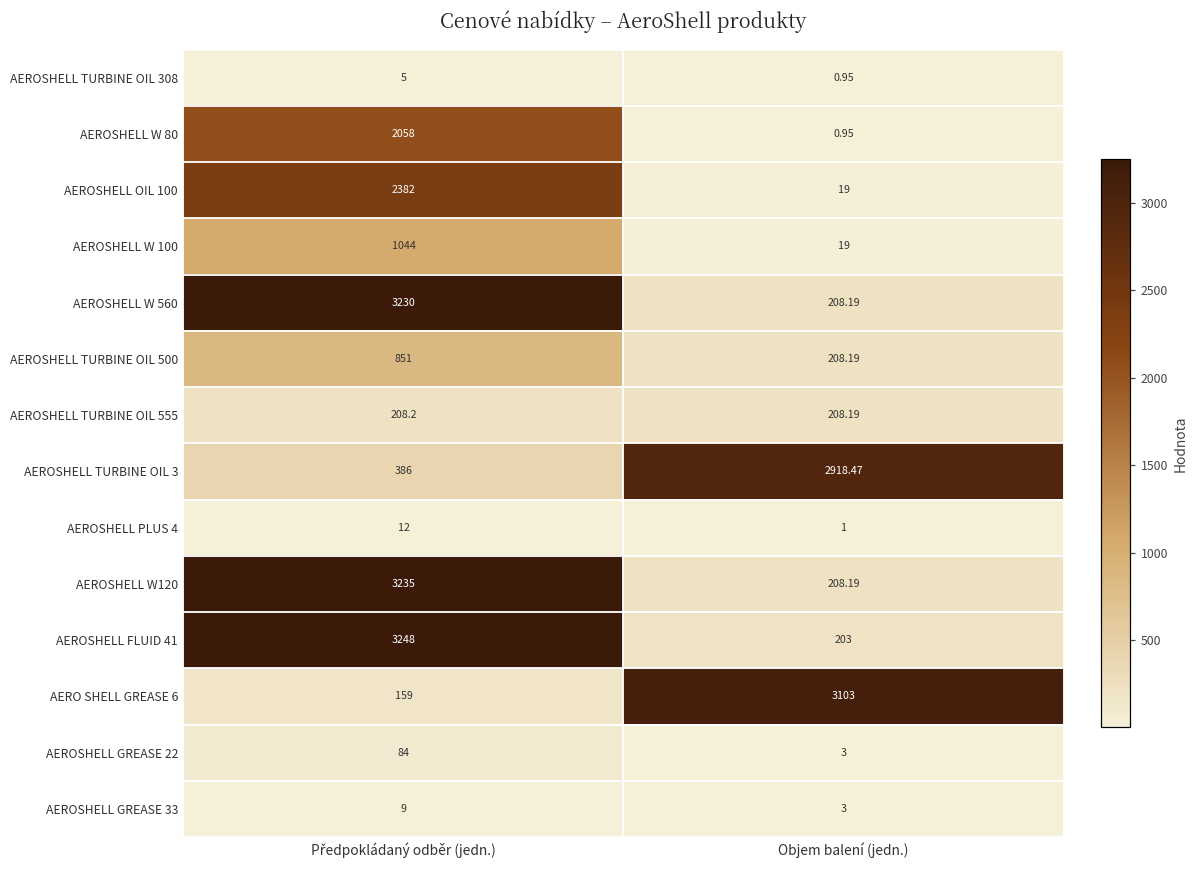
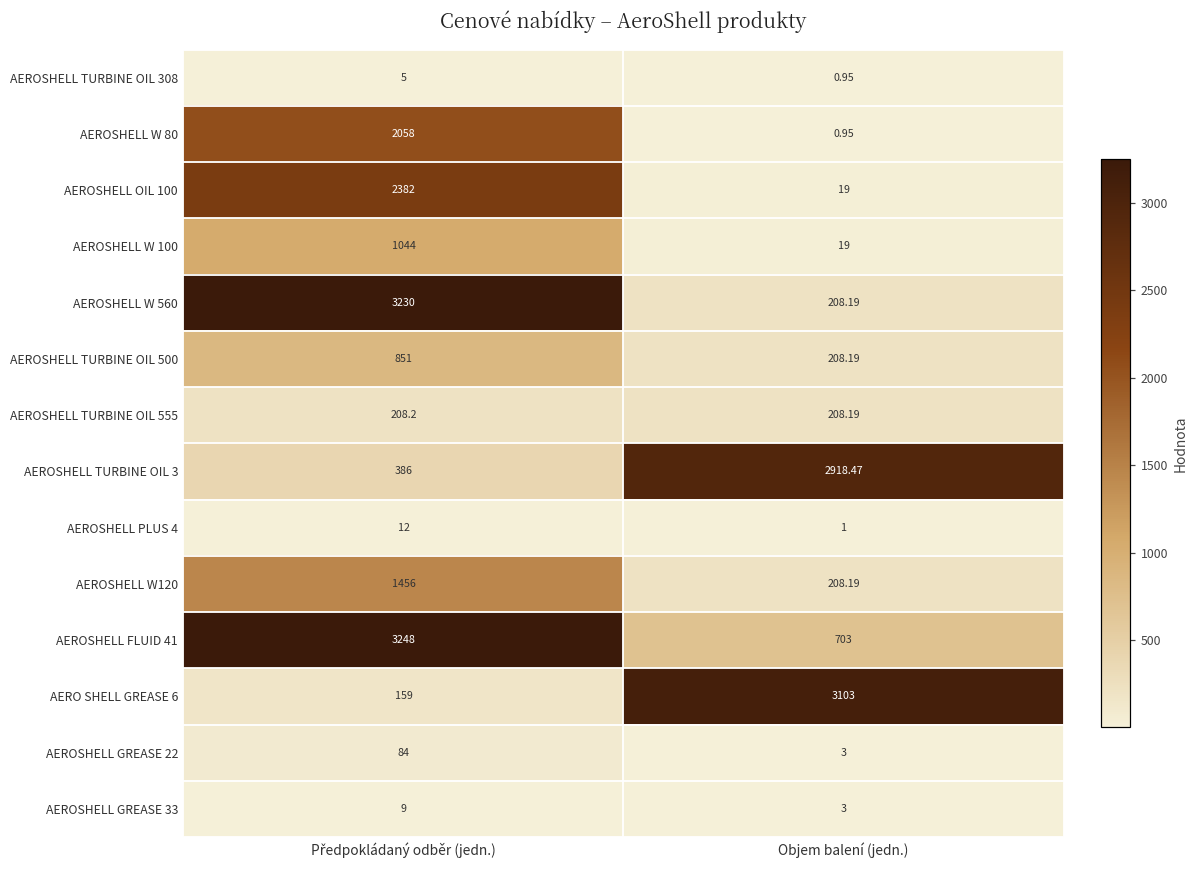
  {
    "AEROSHELL TURBINE OIL 308": {
      "Předpokládaný odběr (jedn.)": 5,
      "Objem balení (jedn.)": 0.95
    },
    "AEROSHELL W 80": {
      "Předpokládaný odběr (jedn.)": 2058,
      "Objem balení (jedn.)": 0.95
    },
    "AEROSHELL OIL 100": {
      "Předpokládaný odběr (jedn.)": 2382,
      "Objem balení (jedn.)": 19
    },
    "AEROSHELL W 100": {
      "Předpokládaný odběr (jedn.)": 1044,
      "Objem balení (jedn.)": 19
    },
    "AEROSHELL W 560": {
      "Předpokládaný odběr (jedn.)": 3230,
      "Objem balení (jedn.)": 208.19
    },
    "AEROSHELL TURBINE OIL 500": {
      "Předpokládaný odběr (jedn.)": 851,
      "Objem balení (jedn.)": 208.19
    },
    "AEROSHELL TURBINE OIL 555": {
      "Předpokládaný odběr (jedn.)": 208.2,
      "Objem balení (jedn.)": 208.19
    },
    "AEROSHELL TURBINE OIL 3": {
      "Předpokládaný odběr (jedn.)": 386,
      "Objem balení (jedn.)": 2918.47
    },
    "AEROSHELL PLUS 4": {
      "Předpokládaný odběr (jedn.)": 12,
      "Objem balení (jedn.)": 1
    },
    "AEROSHELL W120": {
-     "Předpokládaný odběr (jedn.)": 3235,
+     "Předpokládaný odběr (jedn.)": 1456,
      "Objem balení (jedn.)": 208.19
    },
    "AEROSHELL FLUID 41": {
      "Předpokládaný odběr (jedn.)": 3248,
-     "Objem balení (jedn.)": 203
+     "Objem balení (jedn.)": 703
    },
    "AERO SHELL GREASE 6": {
      "Předpokládaný odběr (jedn.)": 159,
      "Objem balení (jedn.)": 3103
    },
    "AEROSHELL GREASE 22": {
      "Předpokládaný odběr (jedn.)": 84,
      "Objem balení (jedn.)": 3
    },
    "AEROSHELL GREASE 33": {
      "Předpokládaný odběr (jedn.)": 9,
      "Objem balení (jedn.)": 3
    }
  }
